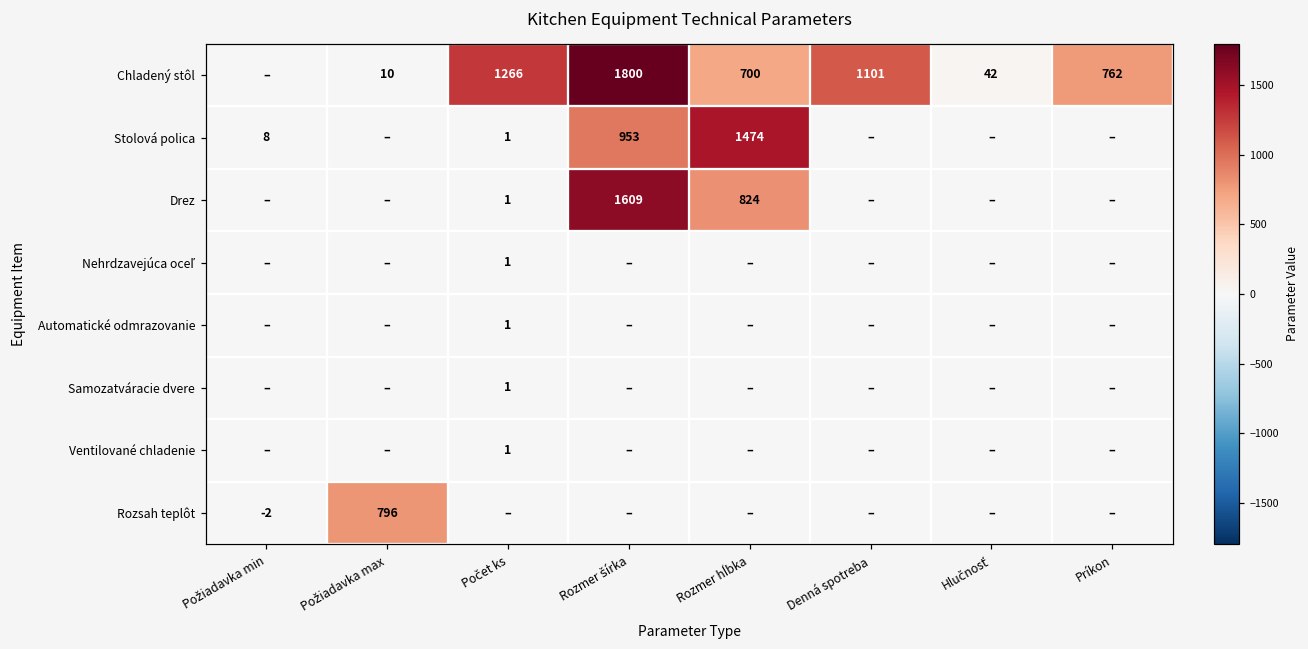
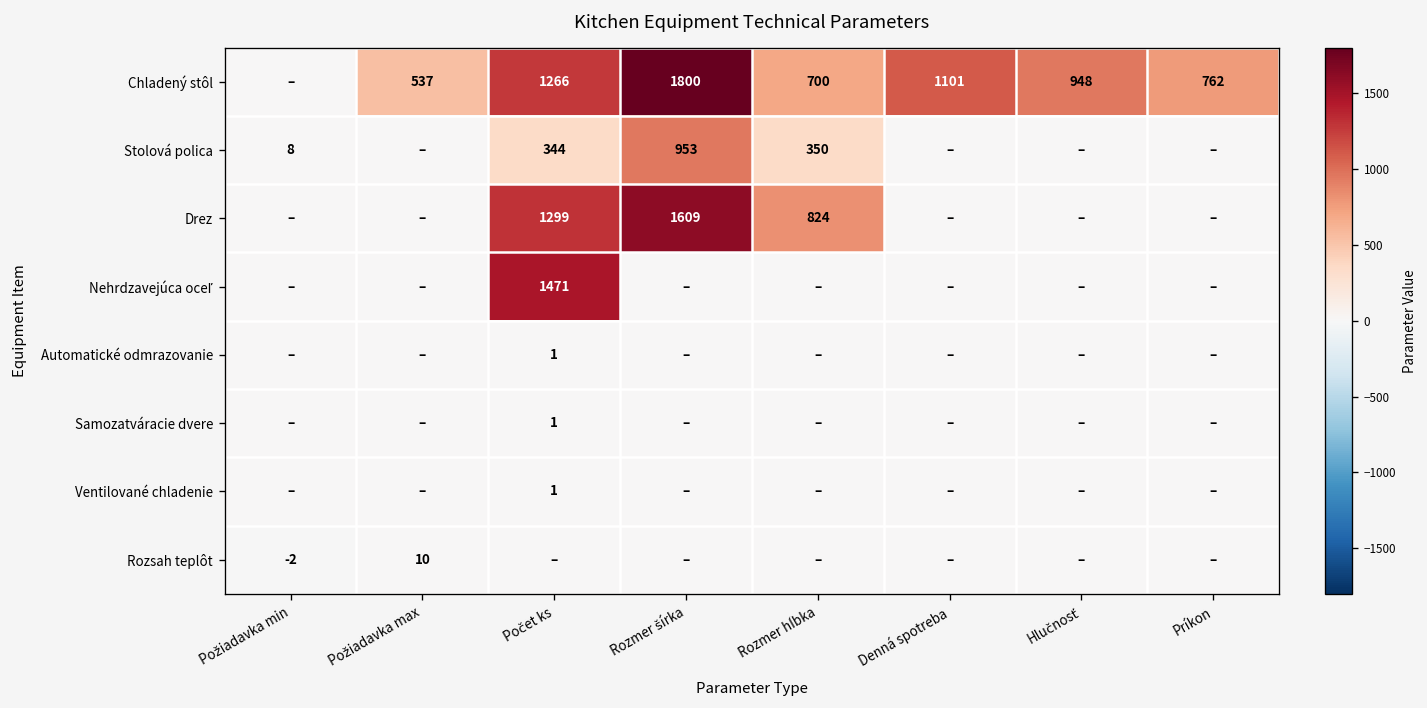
  {
    "Chladený stôl": {
-     "Požiadavka max": 10,
+     "Požiadavka max": 537,
      "Počet ks": 1266,
      "Rozmer šírka": 1800,
      "Rozmer hĺbka": 700,
      "Denná spotreba": 1101,
-     "Hlučnosť": 42,
+     "Hlučnosť": 948,
      "Príkon": 762
    },
    "Stolová polica": {
      "Požiadavka min": 8,
-     "Počet ks": 1,
+     "Počet ks": 344,
      "Rozmer šírka": 953,
-     "Rozmer hĺbka": 1474
+     "Rozmer hĺbka": 350
    },
    "Drez": {
-     "Počet ks": 1,
+     "Počet ks": 1299,
      "Rozmer šírka": 1609,
      "Rozmer hĺbka": 824
    },
    "Nehrdzavejúca oceľ": {
-     "Počet ks": 1
+     "Počet ks": 1471
    },
    "Automatické odmrazovanie": {
      "Počet ks": 1
    },
    "Samozatváracie dvere": {
      "Počet ks": 1
    },
    "Ventilované chladenie": {
      "Počet ks": 1
    },
    "Rozsah teplôt": {
      "Požiadavka min": -2,
-     "Požiadavka max": 796
+     "Požiadavka max": 10
    }
  }
